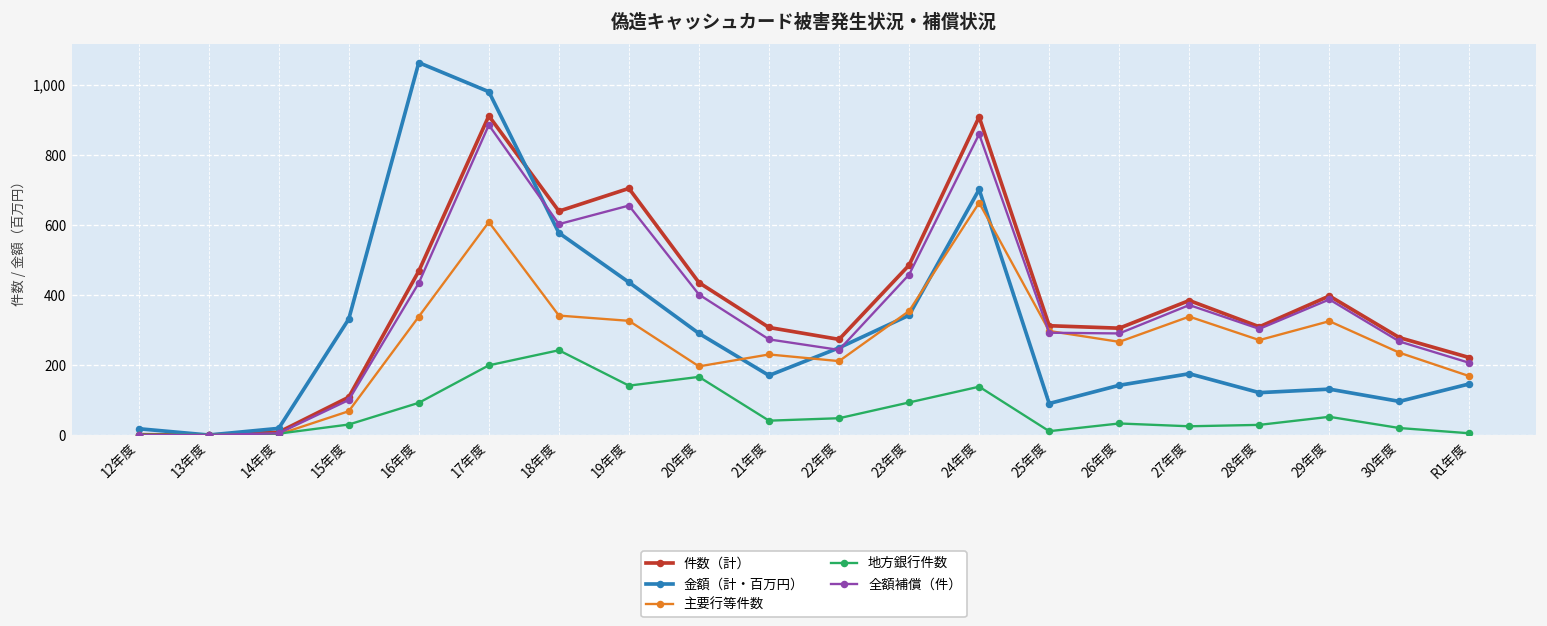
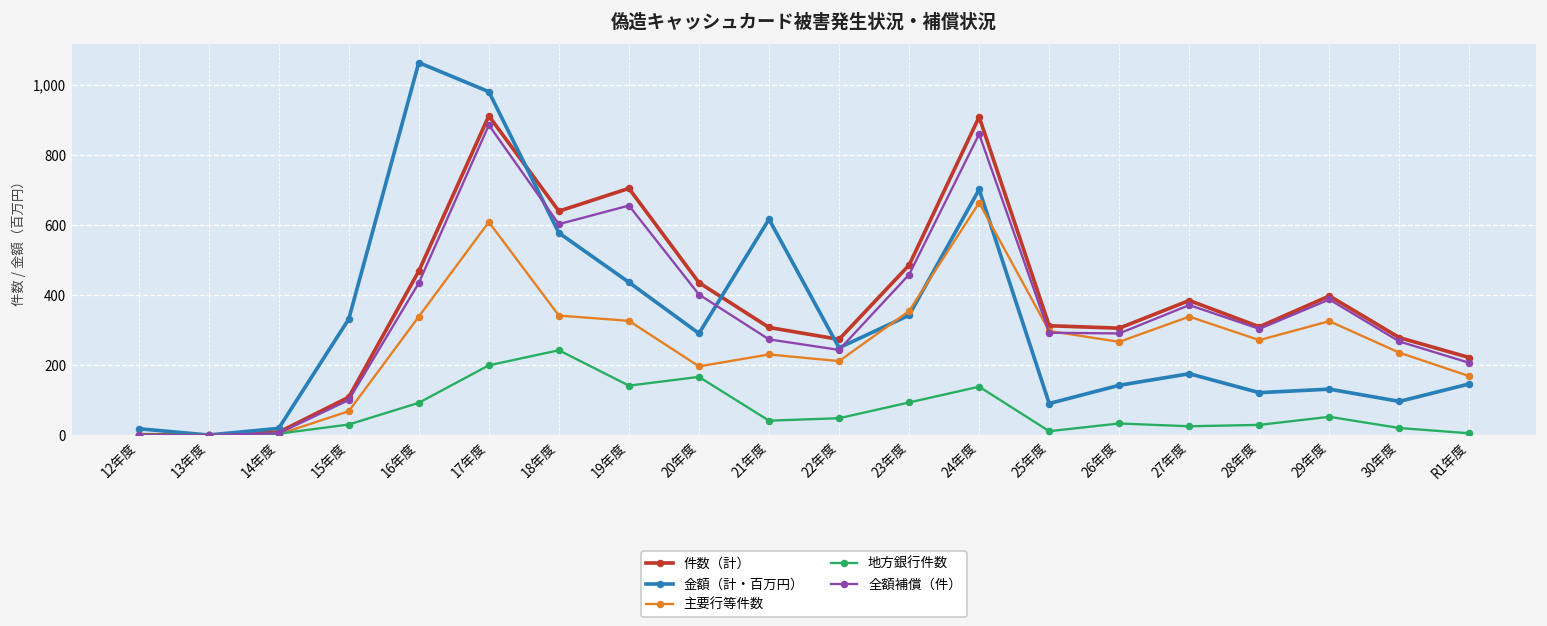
  {
    "件数（計）": {
      "16年度": "470",
      "17年度": "910",
      "18年度": "640",
      "19年度": "700",
      "20年度": "440",
      "21年度": "310",
      "22年度": "270",
      "23年度": "490",
      "24年度": "910",
      "25年度": "310",
      "26年度": "310",
      "27年度": "380",
      "29年度": "400",
      "30年度": "280",
      "R1年度": "220"
    },
    "金額（計・百万円）": {
      "12年度": "20",
      "14年度": "20",
      "15年度": "330",
      "16年度": "1,060",
      "17年度": "980",
      "18年度": "580",
      "19年度": "440",
      "20年度": "290",
-     "21年度": "170",
+     "21年度": "620",
      "23年度": "340",
      "24年度": "700",
      "25年度": "90",
      "26年度": "140",
      "27年度": "180",
      "28年度": "120",
      "29年度": "130",
      "30年度": "100",
      "R1年度": "150"
    },
    "主要行等件数": {
      "15年度": "70",
      "16年度": "340",
      "17年度": "610",
      "18年度": "340",
      "19年度": "330",
      "20年度": "200",
      "21年度": "230",
      "22年度": "210",
      "23年度": "350",
      "24年度": "660",
      "26年度": "270",
      "27年度": "340",
      "28年度": "270",
      "29年度": "330",
      "30年度": "240",
      "R1年度": "170"
    },
    "地方銀行件数": {
      "15年度": "30",
      "16年度": "90",
      "17年度": "200",
      "18年度": "240",
      "19年度": "140",
      "20年度": "170",
      "21年度": "40",
      "22年度": "50",
      "23年度": "90",
      "24年度": "140",
      "25年度": "10",
      "26年度": "30",
      "27年度": "30",
      "28年度": "30",
      "29年度": "50",
      "30年度": "20",
      "R1年度": "10"
    },
    "全額補償（件）": {
      "16年度": "430",
      "17年度": "890",
      "18年度": "600",
      "19年度": "660",
      "20年度": "400",
      "21年度": "270",
      "23年度": "460",
      "24年度": "860",
      "26年度": "290",
      "27年度": "370",
      "29年度": "390",
      "30年度": "270",
      "R1年度": "210"
    }
  }
